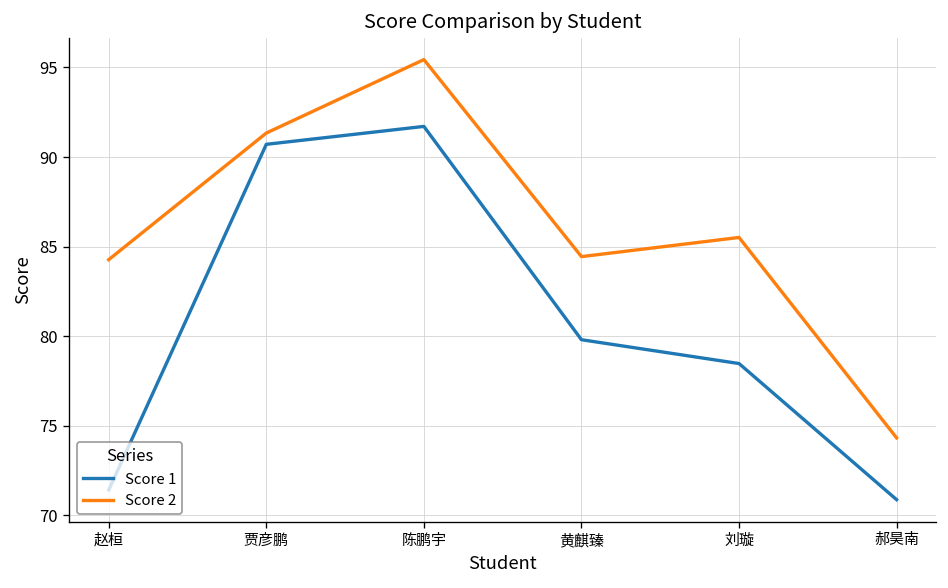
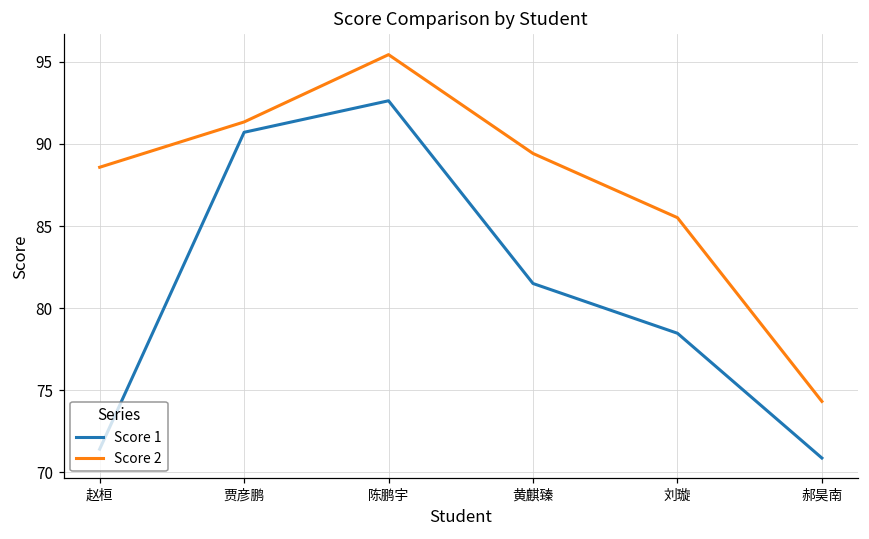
  {
    "Score 1": {
      "贾彦鹏": 90.7,
-     "陈鹏宇": 91.7,
-     "黄麒臻": 79.8,
+     "陈鹏宇": 92.6,
+     "黄麒臻": 81.5,
      "刘璇": 78.5,
      "郝昊南": 70.9
    },
    "Score 2": {
-     "赵桓": 84.3,
+     "赵桓": 88.6,
      "贾彦鹏": 91.3,
      "陈鹏宇": 95.4,
-     "黄麒臻": 84.4,
+     "黄麒臻": 89.4,
      "刘璇": 85.5,
      "郝昊南": 74.3
    }
  }
